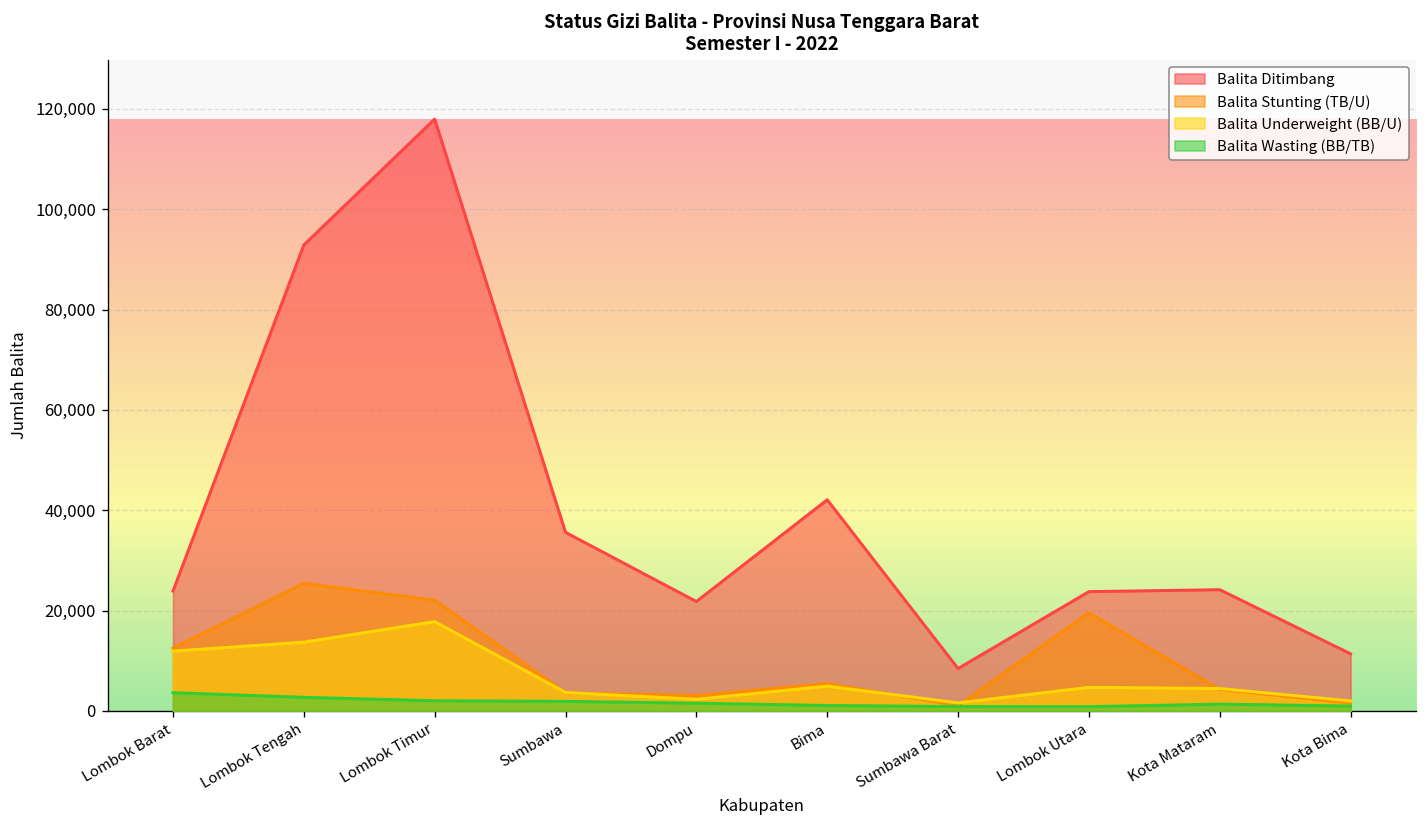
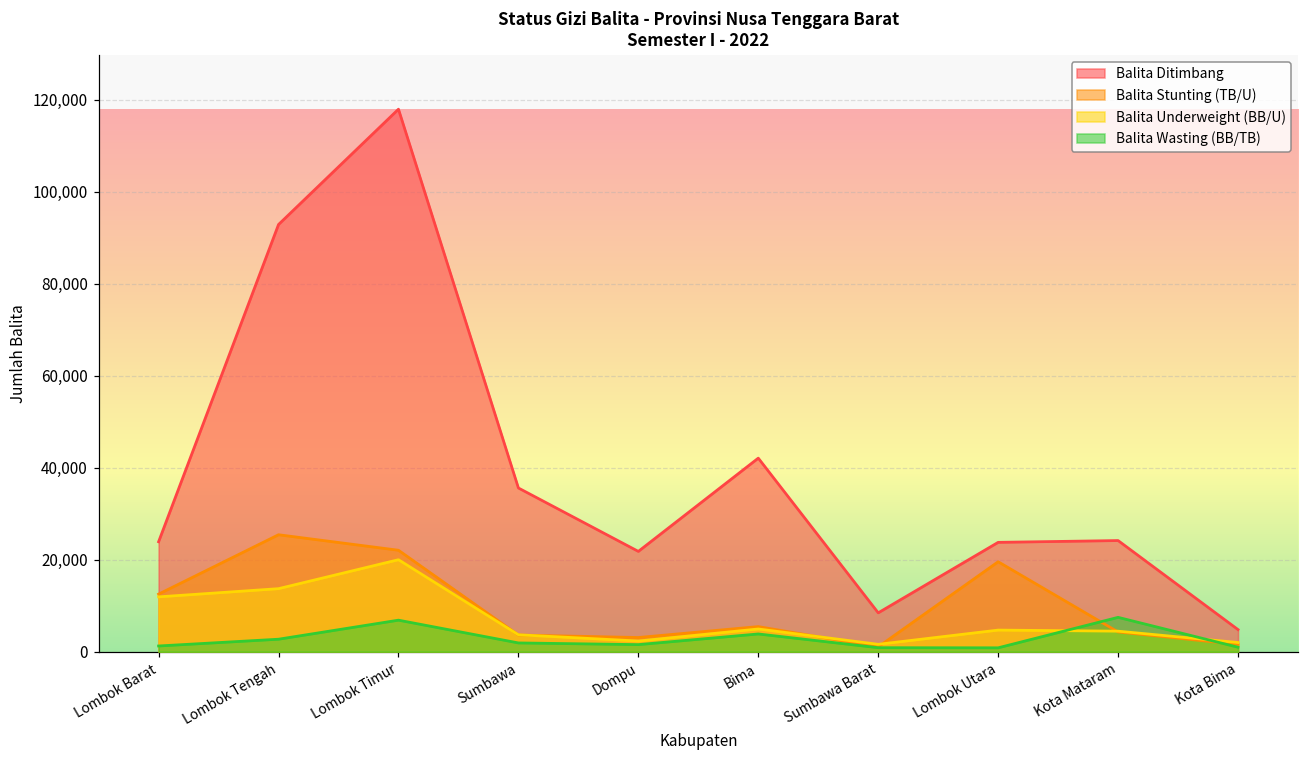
  {
    "Balita Ditimbang": {
      "Lombok Barat": "24,000",
      "Lombok Tengah": "93,000",
      "Lombok Timur": "118,000",
      "Sumbawa": "36,000",
      "Dompu": "22,000",
      "Bima": "42,000",
      "Sumbawa Barat": "8,000",
      "Lombok Utara": "24,000",
      "Kota Mataram": "24,000",
-     "Kota Bima": "11,000"
+     "Kota Bima": "5,000"
    },
    "Balita Stunting (TB/U)": {
      "Lombok Tengah": "25,000",
      "Lombok Timur": "22,000",
      "Dompu": "3,000",
      "Lombok Utara": "20,000"
    },
    "Balita Underweight (BB/U)": {
      "Lombok Tengah": "14,000",
-     "Lombok Timur": "18,000",
+     "Lombok Timur": "20,000",
      "Dompu": "2,000",
      "Lombok Utara": "5,000"
    },
    "Balita Wasting (BB/TB)": {
-     "Lombok Barat": "4,000",
+     "Lombok Barat": "1,000",
      "Lombok Tengah": "3,000",
-     "Lombok Timur": "2,000",
+     "Lombok Timur": "7,000",
      "Sumbawa": "2,000",
      "Dompu": "2,000",
-     "Bima": "1,000",
+     "Bima": "4,000",
      "Lombok Utara": "1,000",
-     "Kota Mataram": "1,000"
+     "Kota Mataram": "7,000"
    }
  }
